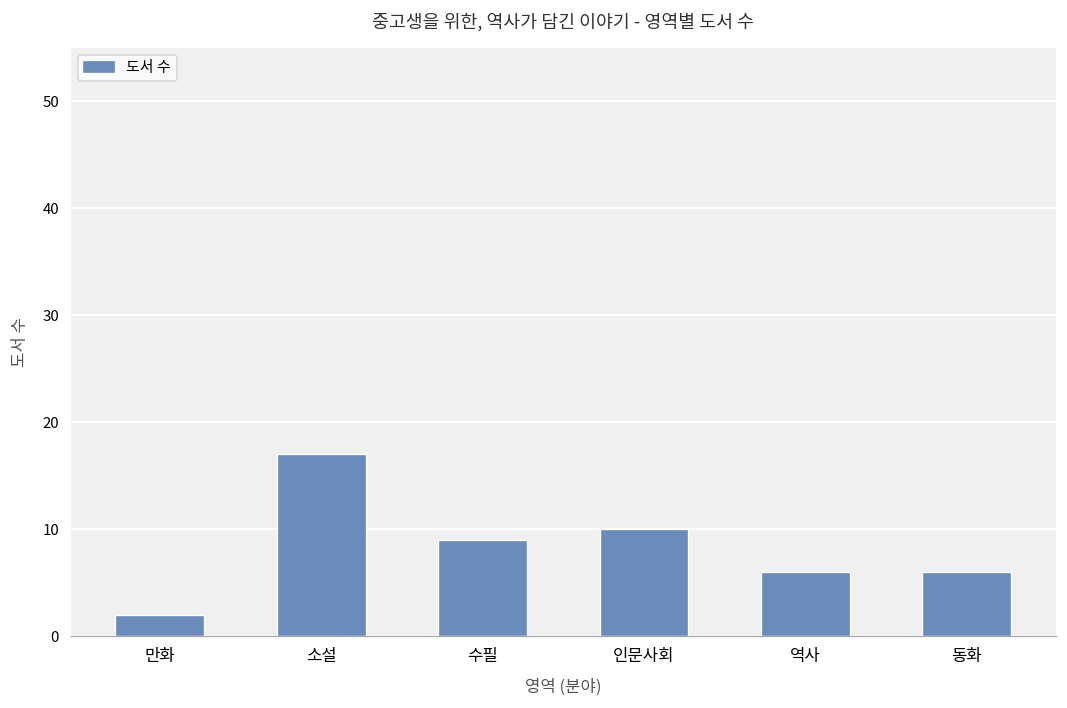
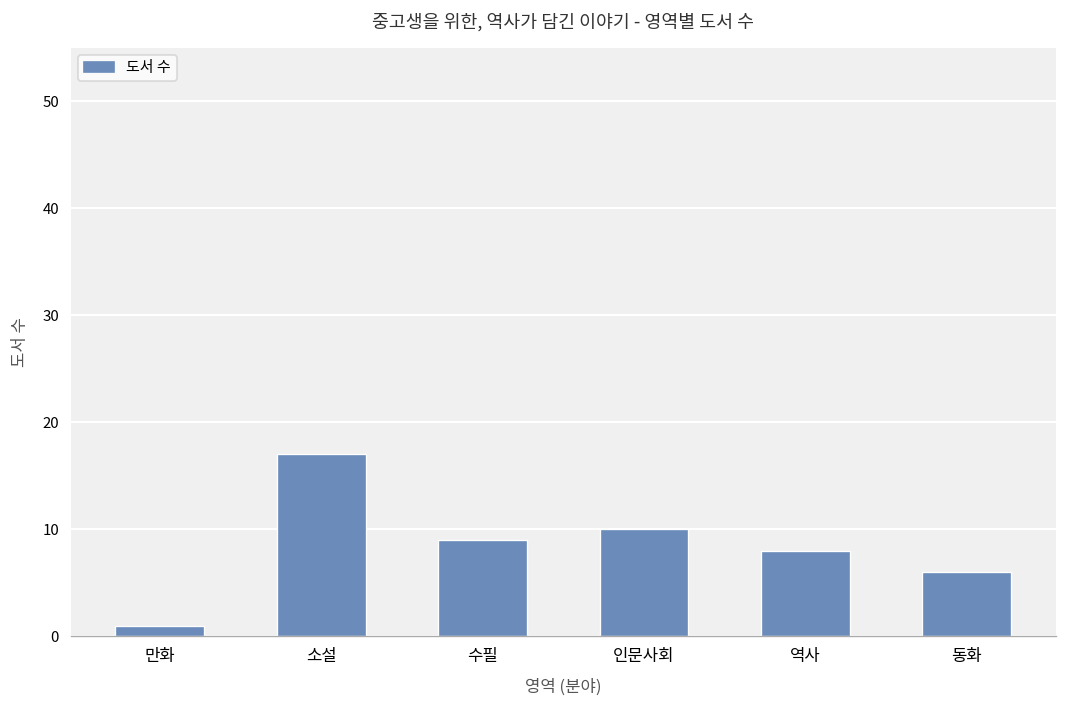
  {
-   "만화": 2,
+   "만화": 1,
    "소설": 17,
    "수필": 9,
    "인문사회": 10,
-   "역사": 6,
+   "역사": 8,
    "동화": 6
  }
